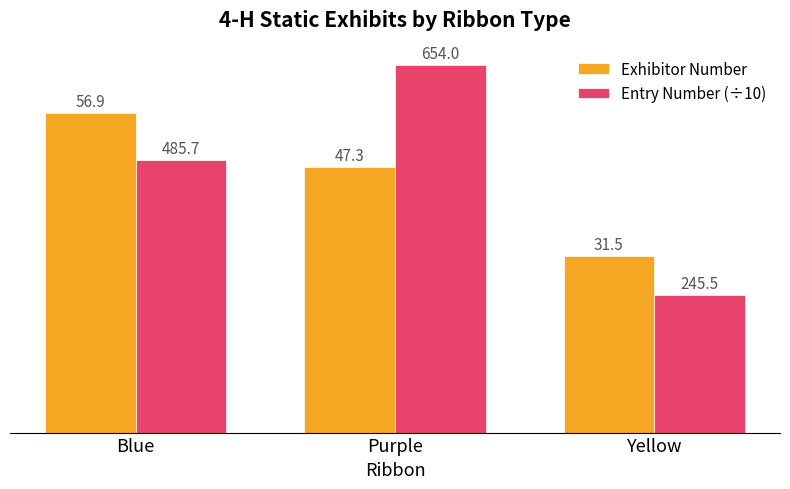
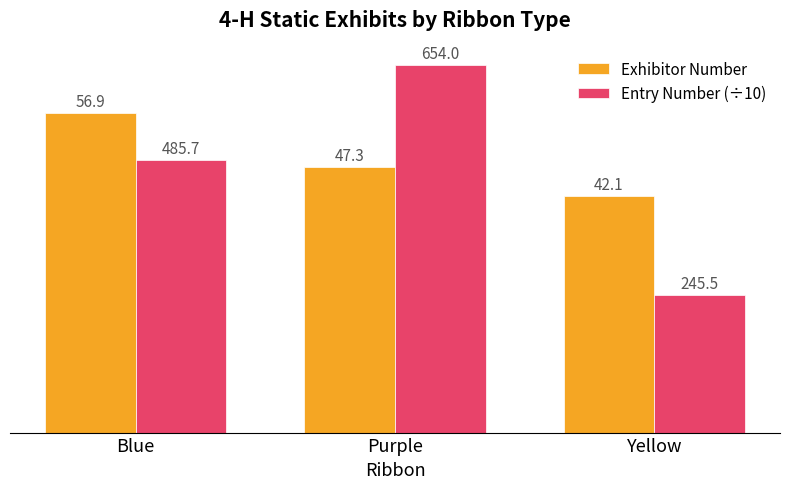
  {
    "Exhibitor Number": {
      "Blue": 56.9,
      "Purple": 47.3,
-     "Yellow": 31.5
+     "Yellow": 42.1
    }
  }
